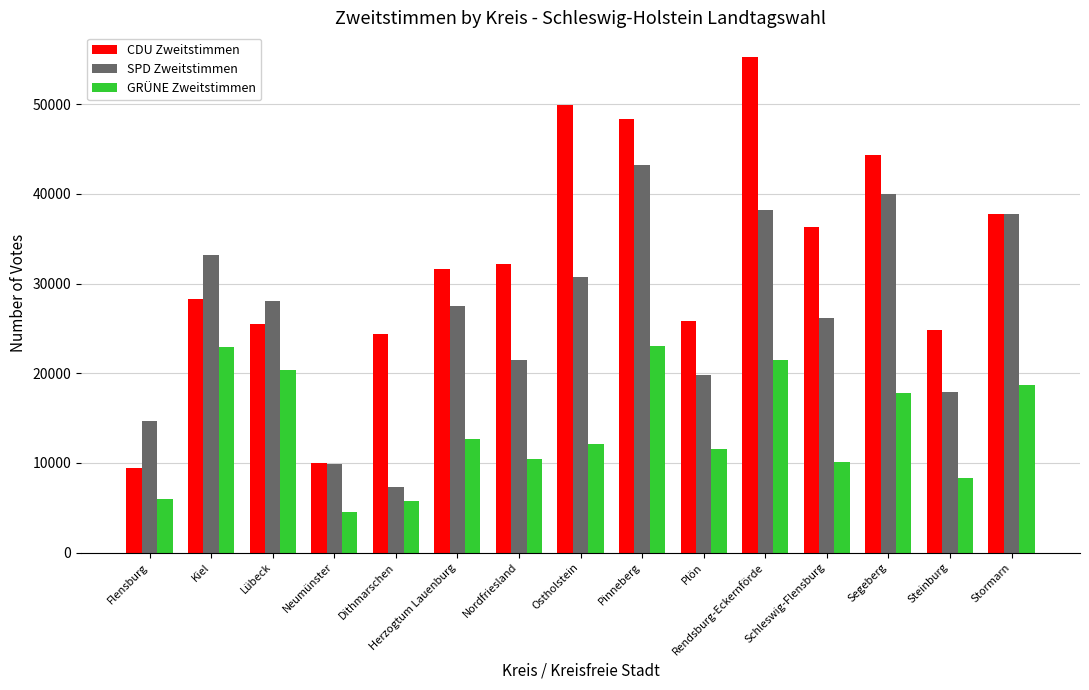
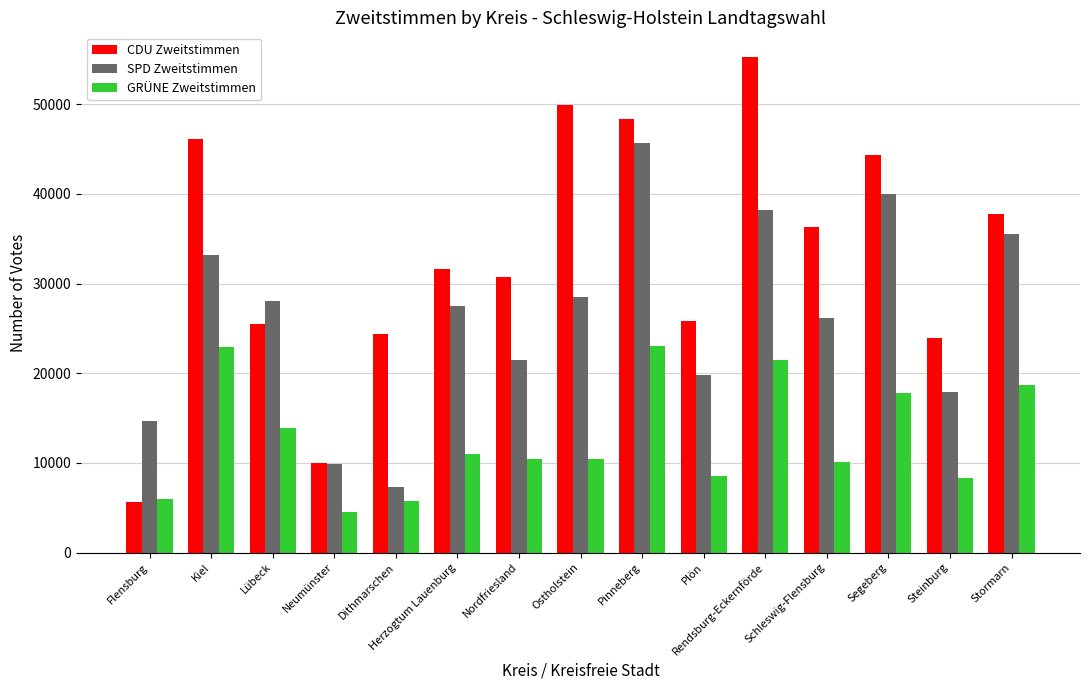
  {
    "CDU Zweitstimmen": {
-     "Flensburg": 9000,
-     "Kiel": 28000,
+     "Flensburg": 6000,
+     "Kiel": 46000,
      "Lübeck": 26000,
      "Neumünster": 10000,
      "Dithmarschen": 24000,
      "Herzogtum Lauenburg": 32000,
-     "Nordfriesland": 32000,
+     "Nordfriesland": 31000,
      "Ostholstein": 50000,
      "Pinneberg": 48000,
      "Plön": 26000,
      "Rendsburg-Eckernförde": 55000,
      "Schleswig-Flensburg": 36000,
      "Segeberg": 44000,
-     "Steinburg": 25000,
+     "Steinburg": 24000,
      "Stormarn": 38000
    },
    "SPD Zweitstimmen": {
      "Flensburg": 15000,
      "Kiel": 33000,
      "Lübeck": 28000,
      "Neumünster": 10000,
      "Dithmarschen": 7000,
      "Herzogtum Lauenburg": 28000,
      "Nordfriesland": 22000,
-     "Ostholstein": 31000,
-     "Pinneberg": 43000,
+     "Ostholstein": 29000,
+     "Pinneberg": 46000,
      "Plön": 20000,
      "Rendsburg-Eckernförde": 38000,
      "Schleswig-Flensburg": 26000,
      "Segeberg": 40000,
      "Steinburg": 18000,
-     "Stormarn": 38000
+     "Stormarn": 36000
    },
    "GRÜNE Zweitstimmen": {
      "Flensburg": 6000,
      "Kiel": 23000,
-     "Lübeck": 20000,
+     "Lübeck": 14000,
      "Neumünster": 4000,
      "Dithmarschen": 6000,
-     "Herzogtum Lauenburg": 13000,
+     "Herzogtum Lauenburg": 11000,
      "Nordfriesland": 10000,
-     "Ostholstein": 12000,
+     "Ostholstein": 10000,
      "Pinneberg": 23000,
-     "Plön": 12000,
+     "Plön": 9000,
      "Rendsburg-Eckernförde": 21000,
      "Schleswig-Flensburg": 10000,
      "Segeberg": 18000,
      "Steinburg": 8000,
      "Stormarn": 19000
    }
  }
